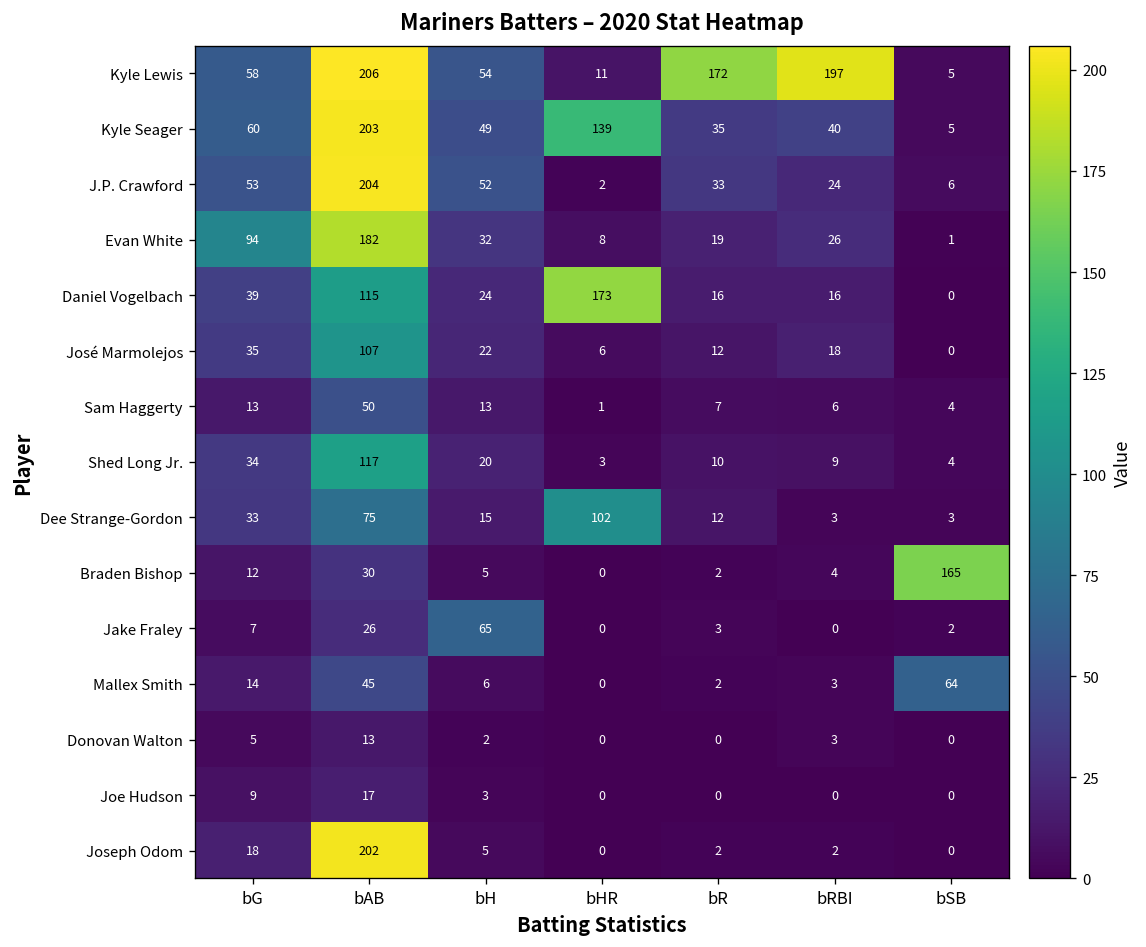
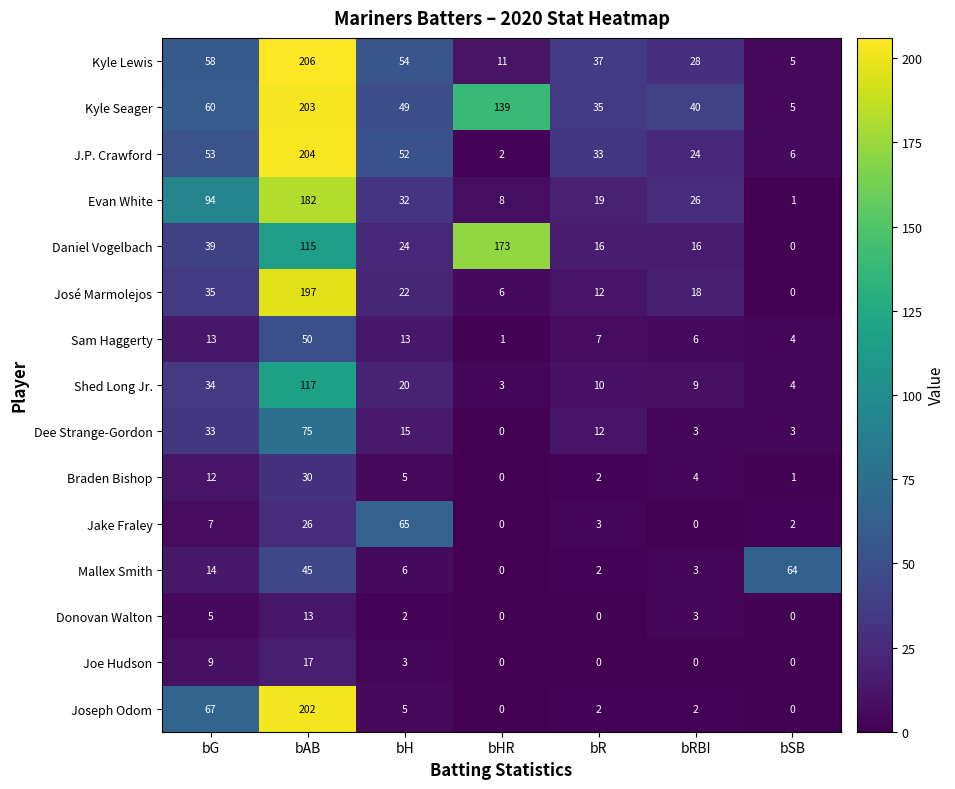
  {
    "Kyle Lewis": {
      "bG": 58,
      "bAB": 206,
      "bH": 54,
      "bHR": 11,
-     "bR": 172,
-     "bRBI": 197,
+     "bR": 37,
+     "bRBI": 28,
      "bSB": 5
    },
    "Kyle Seager": {
      "bG": 60,
      "bAB": 203,
      "bH": 49,
      "bHR": 139,
      "bR": 35,
      "bRBI": 40,
      "bSB": 5
    },
    "J.P. Crawford": {
      "bG": 53,
      "bAB": 204,
      "bH": 52,
      "bHR": 2,
      "bR": 33,
      "bRBI": 24,
      "bSB": 6
    },
    "Evan White": {
      "bG": 94,
      "bAB": 182,
      "bH": 32,
      "bHR": 8,
      "bR": 19,
      "bRBI": 26,
      "bSB": 1
    },
    "Daniel Vogelbach": {
      "bG": 39,
      "bAB": 115,
      "bH": 24,
      "bHR": 173,
      "bR": 16,
      "bRBI": 16,
      "bSB": 0
    },
    "José Marmolejos": {
      "bG": 35,
-     "bAB": 107,
+     "bAB": 197,
      "bH": 22,
      "bHR": 6,
      "bR": 12,
      "bRBI": 18,
      "bSB": 0
    },
    "Sam Haggerty": {
      "bG": 13,
      "bAB": 50,
      "bH": 13,
      "bHR": 1,
      "bR": 7,
      "bRBI": 6,
      "bSB": 4
    },
    "Shed Long Jr.": {
      "bG": 34,
      "bAB": 117,
      "bH": 20,
      "bHR": 3,
      "bR": 10,
      "bRBI": 9,
      "bSB": 4
    },
    "Dee Strange-Gordon": {
      "bG": 33,
      "bAB": 75,
      "bH": 15,
-     "bHR": 102,
+     "bHR": 0,
      "bR": 12,
      "bRBI": 3,
      "bSB": 3
    },
    "Braden Bishop": {
      "bG": 12,
      "bAB": 30,
      "bH": 5,
      "bHR": 0,
      "bR": 2,
      "bRBI": 4,
-     "bSB": 165
+     "bSB": 1
    },
    "Jake Fraley": {
      "bG": 7,
      "bAB": 26,
      "bH": 65,
      "bHR": 0,
      "bR": 3,
      "bRBI": 0,
      "bSB": 2
    },
    "Mallex Smith": {
      "bG": 14,
      "bAB": 45,
      "bH": 6,
      "bHR": 0,
      "bR": 2,
      "bRBI": 3,
      "bSB": 64
    },
    "Donovan Walton": {
      "bG": 5,
      "bAB": 13,
      "bH": 2,
      "bHR": 0,
      "bR": 0,
      "bRBI": 3,
      "bSB": 0
    },
    "Joe Hudson": {
      "bG": 9,
      "bAB": 17,
      "bH": 3,
      "bHR": 0,
      "bR": 0,
      "bRBI": 0,
      "bSB": 0
    },
    "Joseph Odom": {
-     "bG": 18,
+     "bG": 67,
      "bAB": 202,
      "bH": 5,
      "bHR": 0,
      "bR": 2,
      "bRBI": 2,
      "bSB": 0
    }
  }
